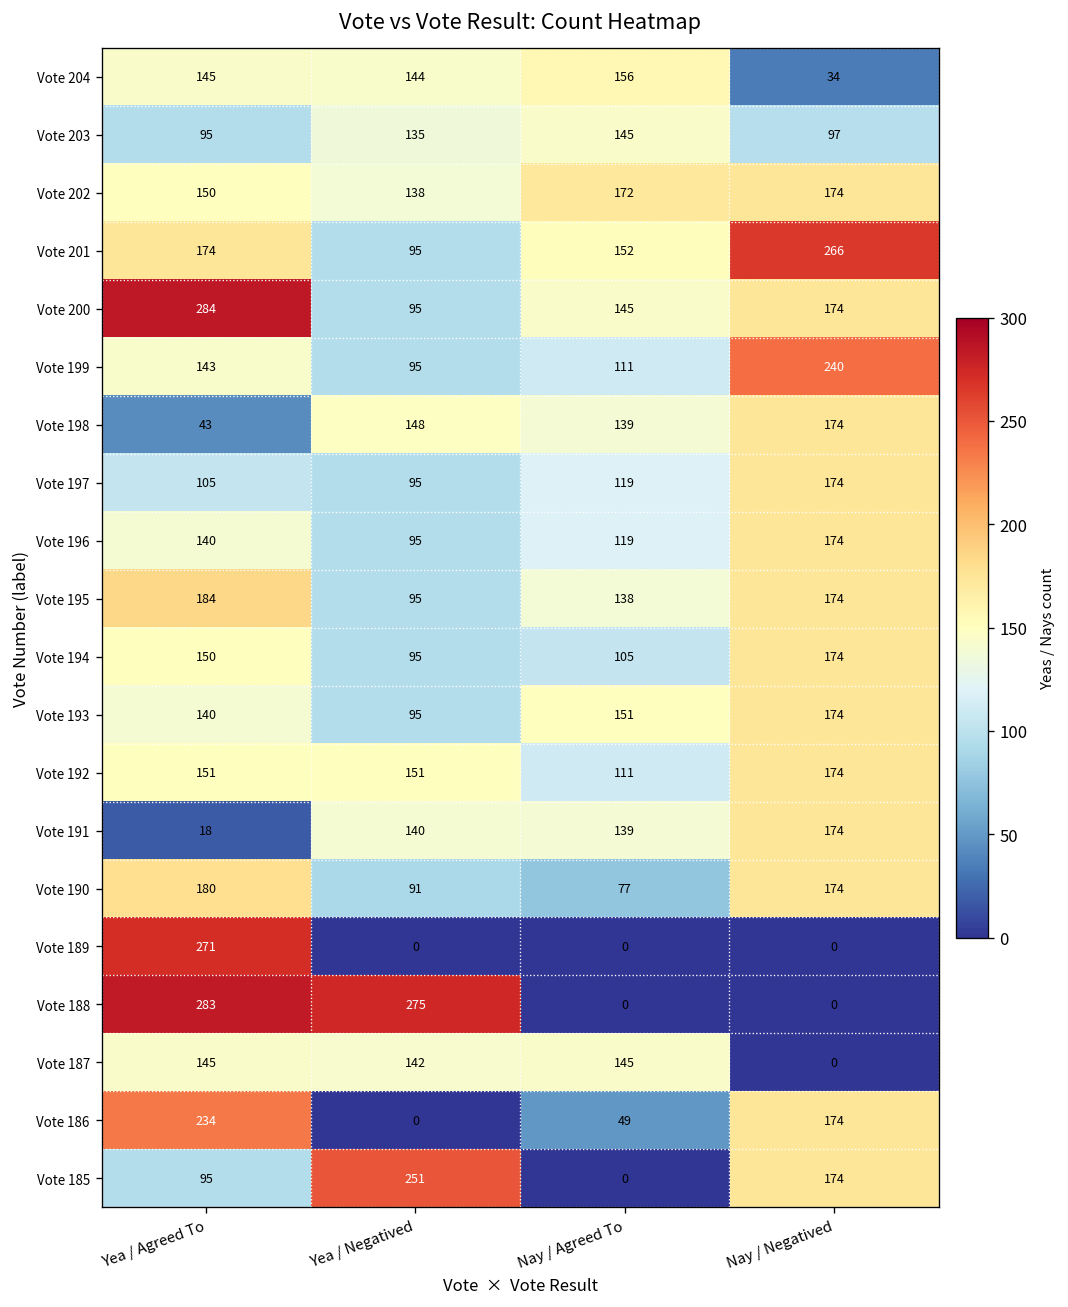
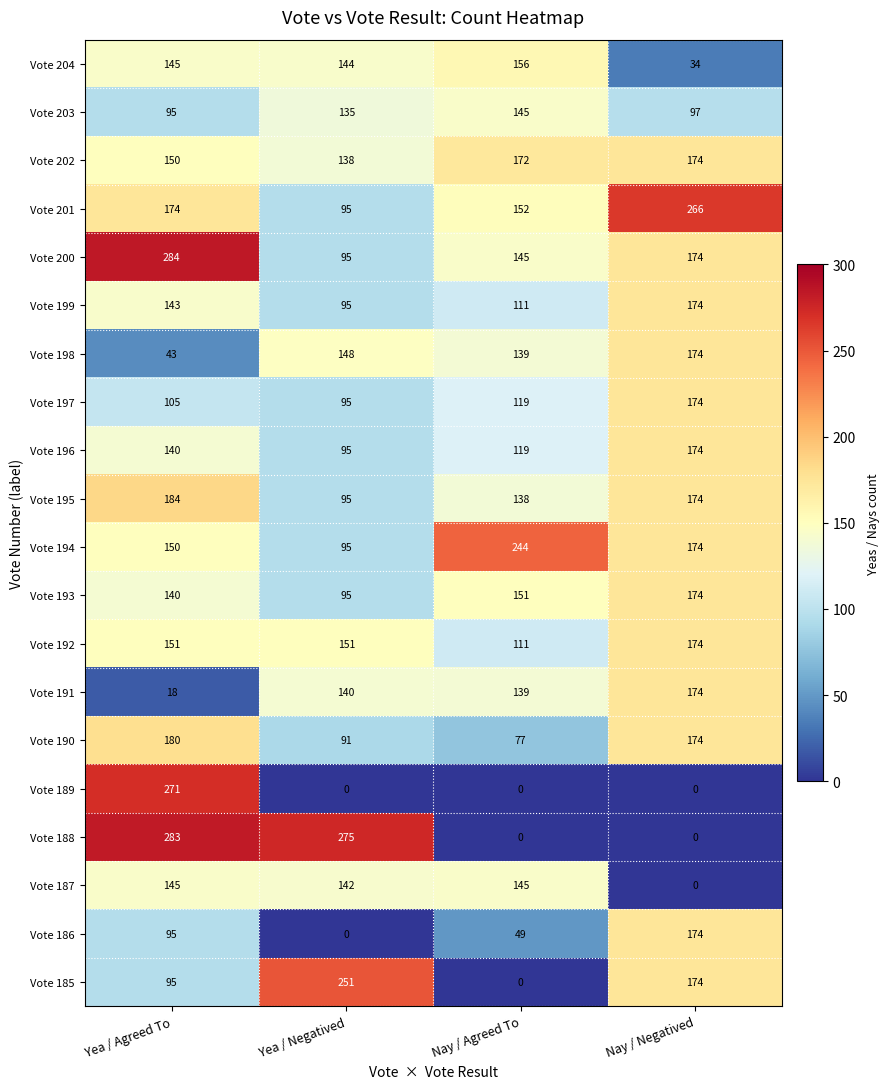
  {
    "Vote 204": {
      "Yea / Agreed To": 145,
      "Yea / Negatived": 144,
      "Nay / Agreed To": 156,
      "Nay / Negatived": 34
    },
    "Vote 203": {
      "Yea / Agreed To": 95,
      "Yea / Negatived": 135,
      "Nay / Agreed To": 145,
      "Nay / Negatived": 97
    },
    "Vote 202": {
      "Yea / Agreed To": 150,
      "Yea / Negatived": 138,
      "Nay / Agreed To": 172,
      "Nay / Negatived": 174
    },
    "Vote 201": {
      "Yea / Agreed To": 174,
      "Yea / Negatived": 95,
      "Nay / Agreed To": 152,
      "Nay / Negatived": 266
    },
    "Vote 200": {
      "Yea / Agreed To": 284,
      "Yea / Negatived": 95,
      "Nay / Agreed To": 145,
      "Nay / Negatived": 174
    },
    "Vote 199": {
      "Yea / Agreed To": 143,
      "Yea / Negatived": 95,
      "Nay / Agreed To": 111,
-     "Nay / Negatived": 240
+     "Nay / Negatived": 174
    },
    "Vote 198": {
      "Yea / Agreed To": 43,
      "Yea / Negatived": 148,
      "Nay / Agreed To": 139,
      "Nay / Negatived": 174
    },
    "Vote 197": {
      "Yea / Agreed To": 105,
      "Yea / Negatived": 95,
      "Nay / Agreed To": 119,
      "Nay / Negatived": 174
    },
    "Vote 196": {
      "Yea / Agreed To": 140,
      "Yea / Negatived": 95,
      "Nay / Agreed To": 119,
      "Nay / Negatived": 174
    },
    "Vote 195": {
      "Yea / Agreed To": 184,
      "Yea / Negatived": 95,
      "Nay / Agreed To": 138,
      "Nay / Negatived": 174
    },
    "Vote 194": {
      "Yea / Agreed To": 150,
      "Yea / Negatived": 95,
-     "Nay / Agreed To": 105,
+     "Nay / Agreed To": 244,
      "Nay / Negatived": 174
    },
    "Vote 193": {
      "Yea / Agreed To": 140,
      "Yea / Negatived": 95,
      "Nay / Agreed To": 151,
      "Nay / Negatived": 174
    },
    "Vote 192": {
      "Yea / Agreed To": 151,
      "Yea / Negatived": 151,
      "Nay / Agreed To": 111,
      "Nay / Negatived": 174
    },
    "Vote 191": {
      "Yea / Agreed To": 18,
      "Yea / Negatived": 140,
      "Nay / Agreed To": 139,
      "Nay / Negatived": 174
    },
    "Vote 190": {
      "Yea / Agreed To": 180,
      "Yea / Negatived": 91,
      "Nay / Agreed To": 77,
      "Nay / Negatived": 174
    },
    "Vote 189": {
      "Yea / Agreed To": 271,
      "Yea / Negatived": 0,
      "Nay / Agreed To": 0,
      "Nay / Negatived": 0
    },
    "Vote 188": {
      "Yea / Agreed To": 283,
      "Yea / Negatived": 275,
      "Nay / Agreed To": 0,
      "Nay / Negatived": 0
    },
    "Vote 187": {
      "Yea / Agreed To": 145,
      "Yea / Negatived": 142,
      "Nay / Agreed To": 145,
      "Nay / Negatived": 0
    },
    "Vote 186": {
-     "Yea / Agreed To": 234,
+     "Yea / Agreed To": 95,
      "Yea / Negatived": 0,
      "Nay / Agreed To": 49,
      "Nay / Negatived": 174
    },
    "Vote 185": {
      "Yea / Agreed To": 95,
      "Yea / Negatived": 251,
      "Nay / Agreed To": 0,
      "Nay / Negatived": 174
    }
  }
